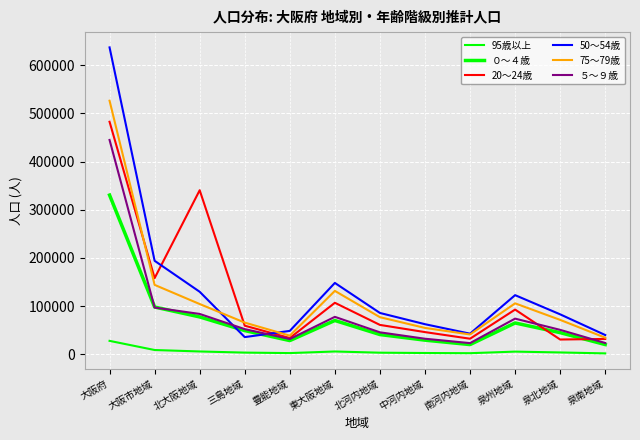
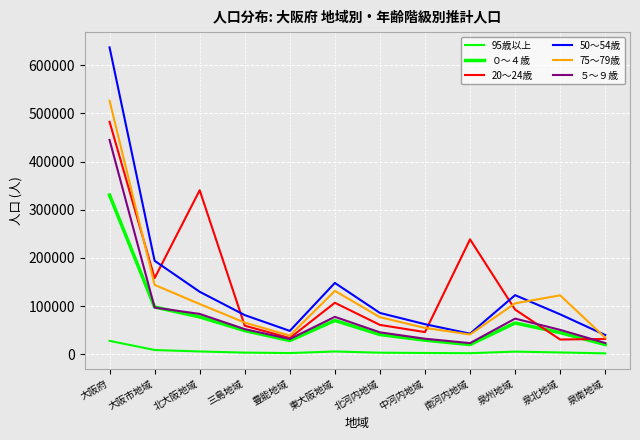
  {
    "20～24歳": {
      "大阪府": 480000,
      "大阪市地域": 160000,
      "北大阪地域": 340000,
      "三島地域": 60000,
      "東大阪地域": 110000,
      "北河内地域": 60000,
      "中河内地域": 50000,
-     "南河内地域": 30000,
+     "南河内地域": 240000,
      "泉州地域": 90000,
      "泉北地域": 30000
    },
    "50～54歳": {
      "大阪府": 640000,
      "大阪市地域": 190000,
      "北大阪地域": 130000,
-     "三島地域": 40000,
+     "三島地域": 80000,
      "豊能地域": 50000,
      "東大阪地域": 150000,
      "北河内地域": 90000,
      "中河内地域": 60000,
      "泉州地域": 120000,
      "泉北地域": 80000,
      "泉南地域": 40000
    },
    "75～79歳": {
      "大阪府": 530000,
      "大阪市地域": 140000,
      "北大阪地域": 100000,
      "三島地域": 70000,
      "東大阪地域": 130000,
      "北河内地域": 80000,
      "中河内地域": 50000,
      "泉州地域": 110000,
-     "泉北地域": 70000
+     "泉北地域": 120000
    },
    "５～９歳": {
      "大阪府": 450000,
      "北大阪地域": 80000,
      "東大阪地域": 80000,
      "泉州地域": 70000,
      "泉北地域": 50000
    }
  }
